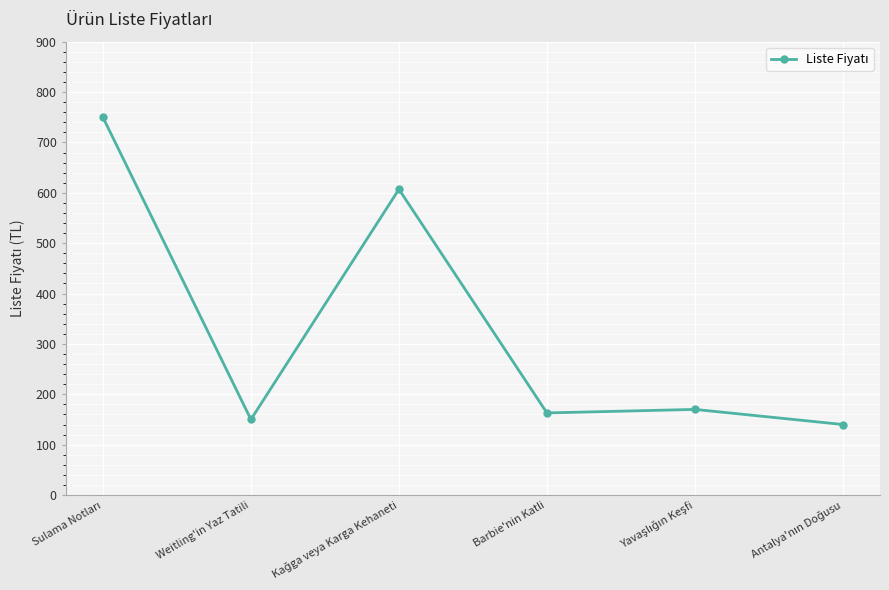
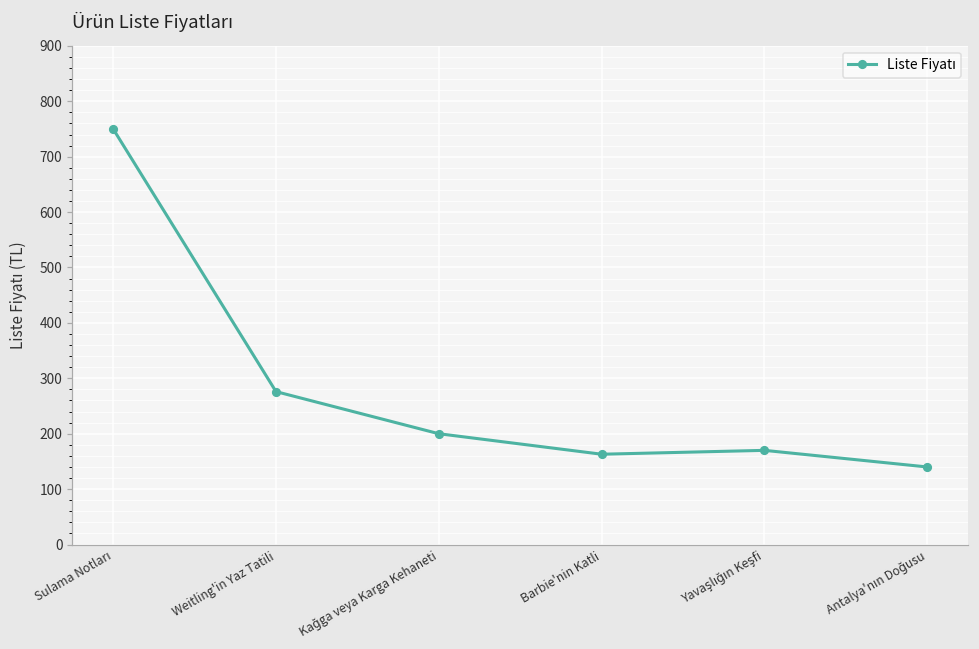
  {
    "Sulama Notları": 750,
-   "Weitling'in Yaz Tatili": 150,
-   "Kağga veya Karga Kehaneti": 610,
+   "Weitling'in Yaz Tatili": 280,
+   "Kağga veya Karga Kehaneti": 200,
    "Barbie'nin Katli": 160,
    "Yavaşlığın Keşfi": 170,
    "Antalya'nın Doğusu": 140
  }
